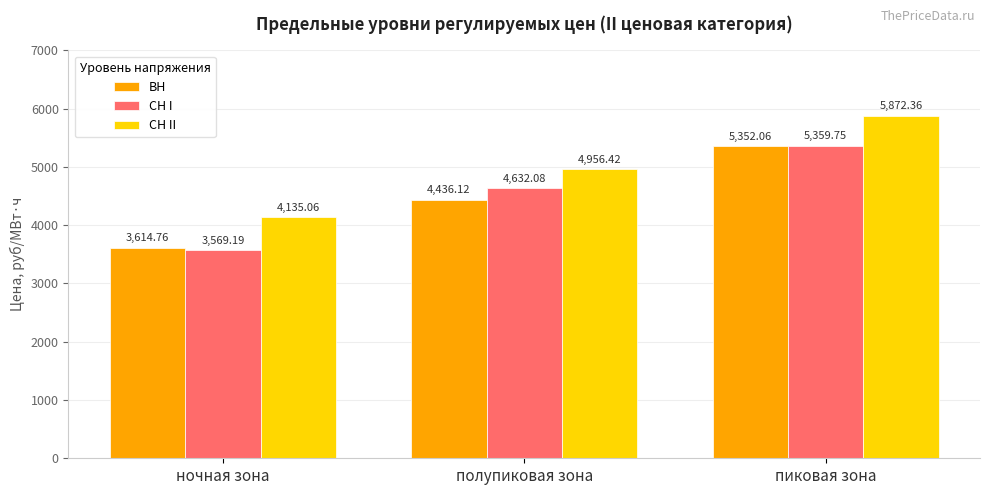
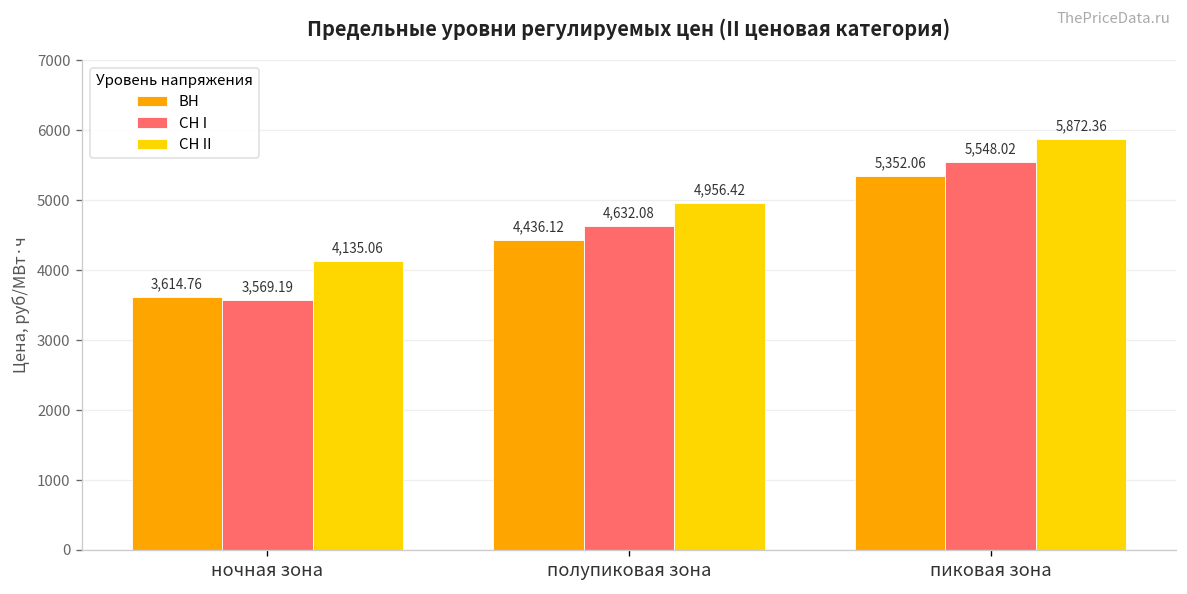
  {
    "СН I": {
      "ночная зона": "3,569.19",
      "полупиковая зона": "4,632.08",
-     "пиковая зона": "5,359.75"
+     "пиковая зона": "5,548.02"
    }
  }
